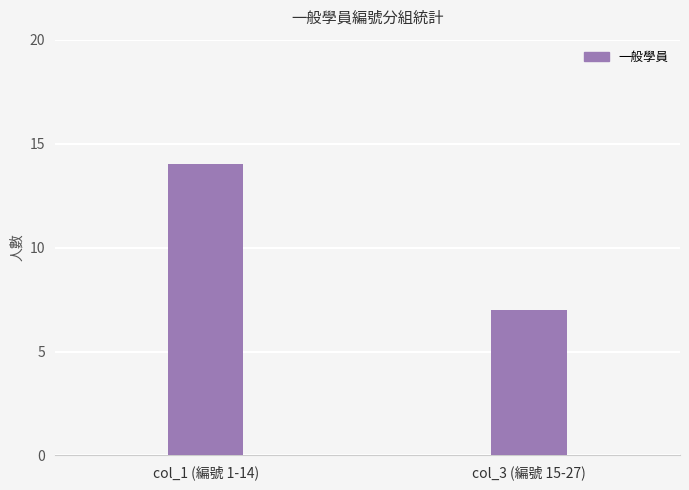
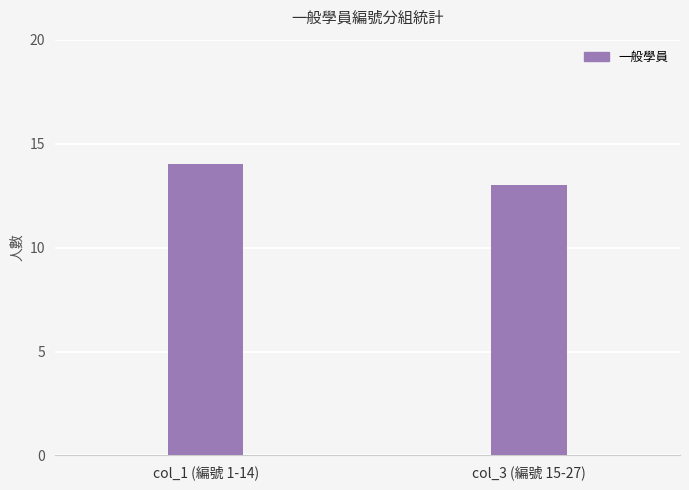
  {
    "col_1 (編號 1-14)": 14,
-   "col_3 (編號 15-27)": 7
+   "col_3 (編號 15-27)": 13
  }
